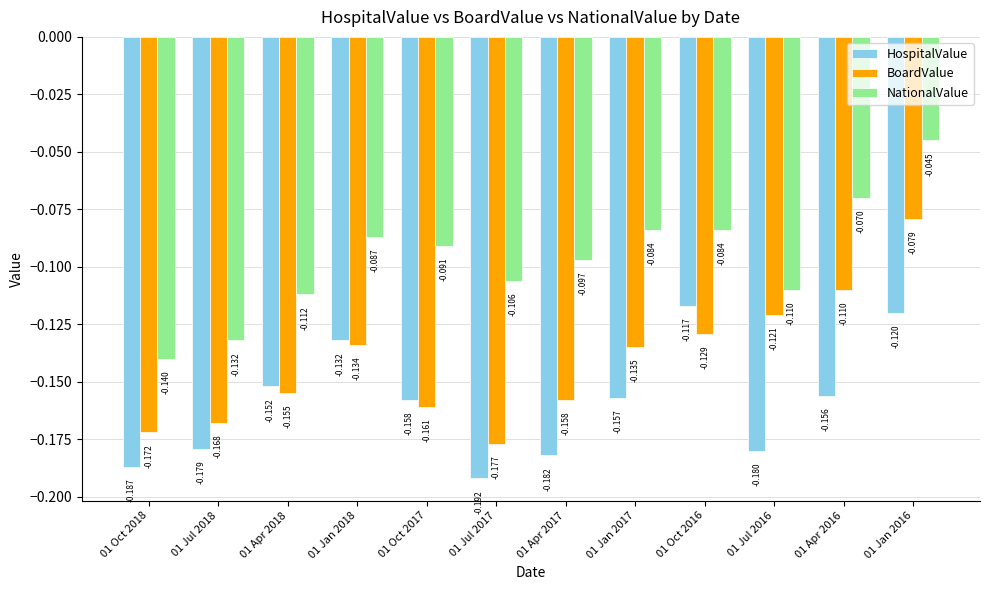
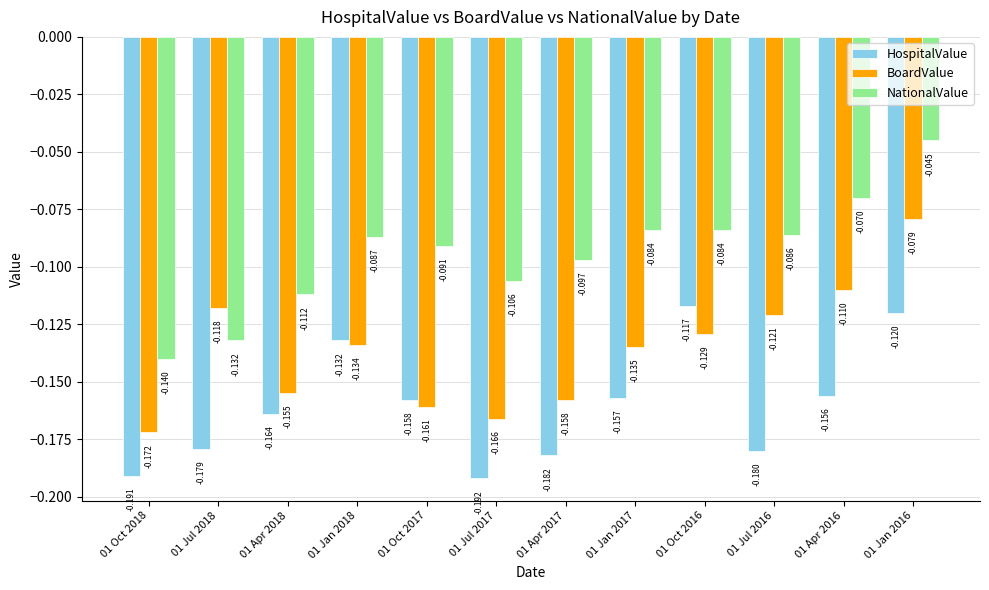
  {
    "HospitalValue": {
-     "01 Oct 2018": -0.187,
+     "01 Oct 2018": -0.191,
      "01 Jul 2018": -0.179,
-     "01 Apr 2018": -0.152,
+     "01 Apr 2018": -0.164,
      "01 Jan 2018": -0.132,
      "01 Oct 2017": -0.158,
      "01 Jul 2017": -0.192,
      "01 Apr 2017": -0.182,
      "01 Jan 2017": -0.157,
      "01 Oct 2016": -0.117,
      "01 Jul 2016": -0.180,
      "01 Apr 2016": -0.156,
      "01 Jan 2016": -0.120
    },
    "BoardValue": {
      "01 Oct 2018": -0.172,
-     "01 Jul 2018": -0.168,
+     "01 Jul 2018": -0.118,
      "01 Apr 2018": -0.155,
      "01 Jan 2018": -0.134,
      "01 Oct 2017": -0.161,
-     "01 Jul 2017": -0.177,
+     "01 Jul 2017": -0.166,
      "01 Apr 2017": -0.158,
      "01 Jan 2017": -0.135,
      "01 Oct 2016": -0.129,
      "01 Jul 2016": -0.121,
      "01 Apr 2016": -0.110,
      "01 Jan 2016": -0.079
    },
    "NationalValue": {
      "01 Oct 2018": -0.140,
      "01 Jul 2018": -0.132,
      "01 Apr 2018": -0.112,
      "01 Jan 2018": -0.087,
      "01 Oct 2017": -0.091,
      "01 Jul 2017": -0.106,
      "01 Apr 2017": -0.097,
      "01 Jan 2017": -0.084,
      "01 Oct 2016": -0.084,
-     "01 Jul 2016": -0.110,
+     "01 Jul 2016": -0.086,
      "01 Apr 2016": -0.070,
      "01 Jan 2016": -0.045
    }
  }
